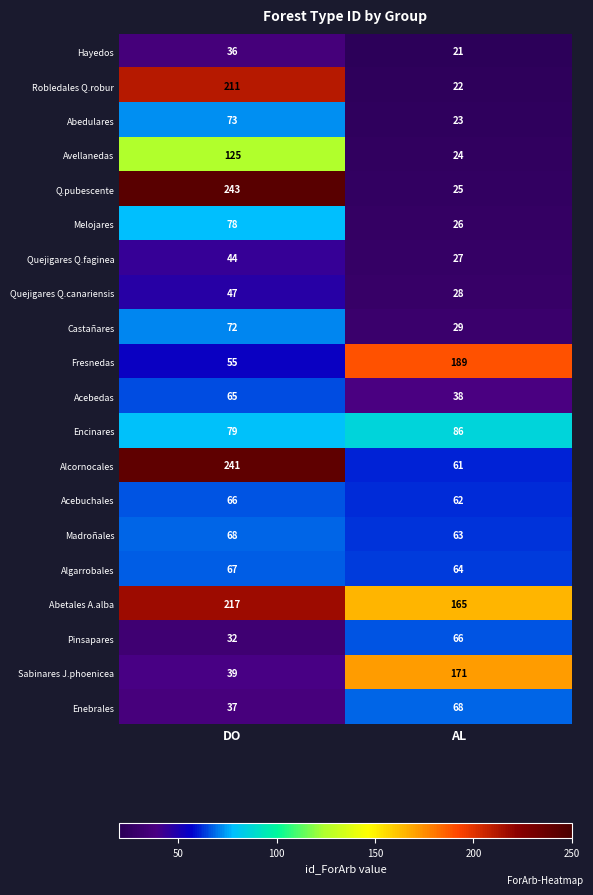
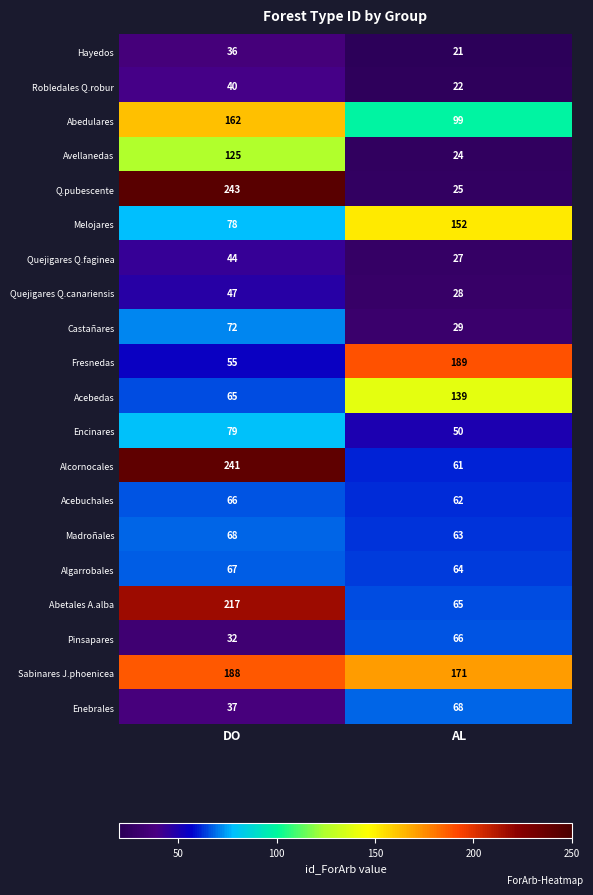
  {
    "Hayedos": {
      "DO": 36,
      "AL": 21
    },
    "Robledales Q.robur": {
-     "DO": 211,
+     "DO": 40,
      "AL": 22
    },
    "Abedulares": {
-     "DO": 73,
-     "AL": 23
+     "DO": 162,
+     "AL": 99
    },
    "Avellanedas": {
      "DO": 125,
      "AL": 24
    },
    "Q.pubescente": {
      "DO": 243,
      "AL": 25
    },
    "Melojares": {
      "DO": 78,
-     "AL": 26
+     "AL": 152
    },
    "Quejigares Q.faginea": {
      "DO": 44,
      "AL": 27
    },
    "Quejigares Q.canariensis": {
      "DO": 47,
      "AL": 28
    },
    "Castañares": {
      "DO": 72,
      "AL": 29
    },
    "Fresnedas": {
      "DO": 55,
      "AL": 189
    },
    "Acebedas": {
      "DO": 65,
-     "AL": 38
+     "AL": 139
    },
    "Encinares": {
      "DO": 79,
-     "AL": 86
+     "AL": 50
    },
    "Alcornocales": {
      "DO": 241,
      "AL": 61
    },
    "Acebuchales": {
      "DO": 66,
      "AL": 62
    },
    "Madroñales": {
      "DO": 68,
      "AL": 63
    },
    "Algarrobales": {
      "DO": 67,
      "AL": 64
    },
    "Abetales A.alba": {
      "DO": 217,
-     "AL": 165
+     "AL": 65
    },
    "Pinsapares": {
      "DO": 32,
      "AL": 66
    },
    "Sabinares J.phoenicea": {
-     "DO": 39,
+     "DO": 188,
      "AL": 171
    },
    "Enebrales": {
      "DO": 37,
      "AL": 68
    }
  }
